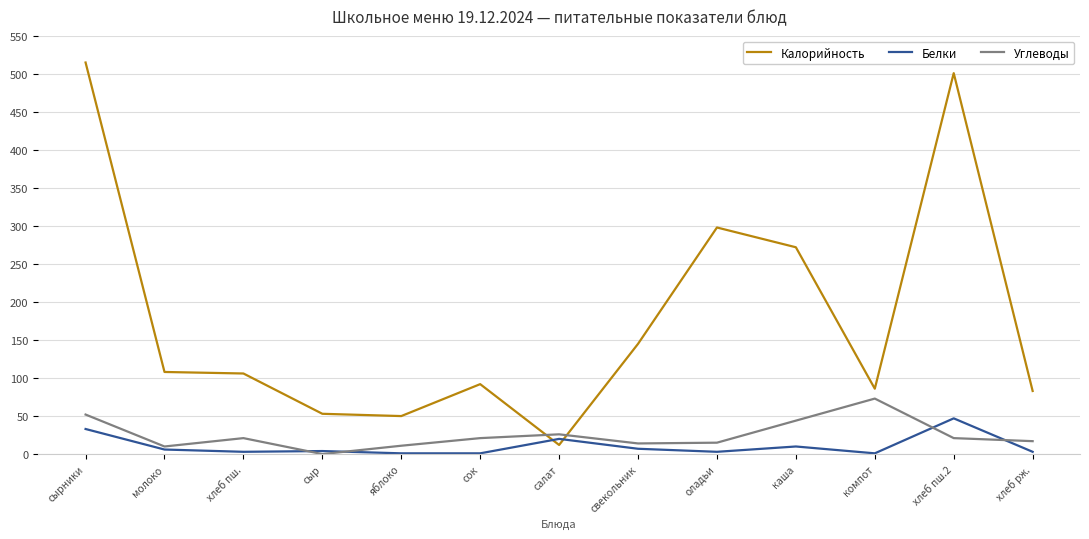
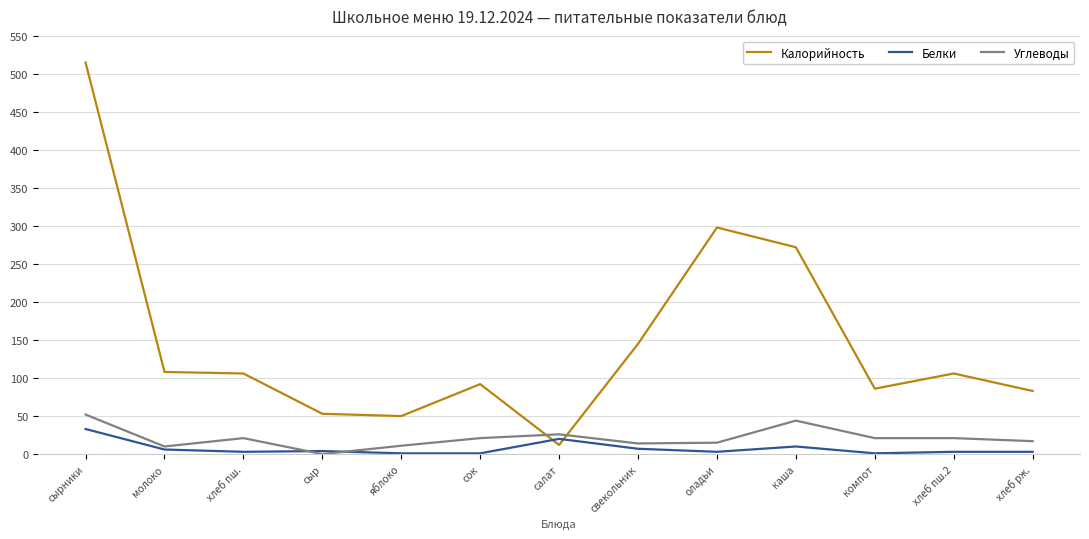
  {
    "Калорийность": {
      "сырники": 520,
      "молоко": 110,
      "хлеб пш.": 110,
      "сыр": 50,
      "яблоко": 50,
      "сок": 90,
      "салат": 10,
      "свекольник": 150,
      "оладьи": 300,
      "каша": 270,
      "компот": 90,
-     "хлеб пш.2": 500,
+     "хлеб пш.2": 110,
      "хлеб рж.": 80
    },
    "Белки": {
      "сырники": 30,
      "молоко": 10,
      "хлеб пш.": 0,
      "сыр": 0,
      "яблоко": 0,
      "сок": 0,
      "салат": 20,
      "свекольник": 10,
      "оладьи": 0,
      "каша": 10,
      "компот": 0,
-     "хлеб пш.2": 50,
+     "хлеб пш.2": 0,
      "хлеб рж.": 0
    },
    "Углеводы": {
      "сырники": 50,
      "молоко": 10,
      "хлеб пш.": 20,
      "сыр": 0,
      "яблоко": 10,
      "сок": 20,
      "салат": 30,
      "свекольник": 10,
      "оладьи": 20,
      "каша": 40,
-     "компот": 70,
+     "компот": 20,
      "хлеб пш.2": 20,
      "хлеб рж.": 20
    }
  }
